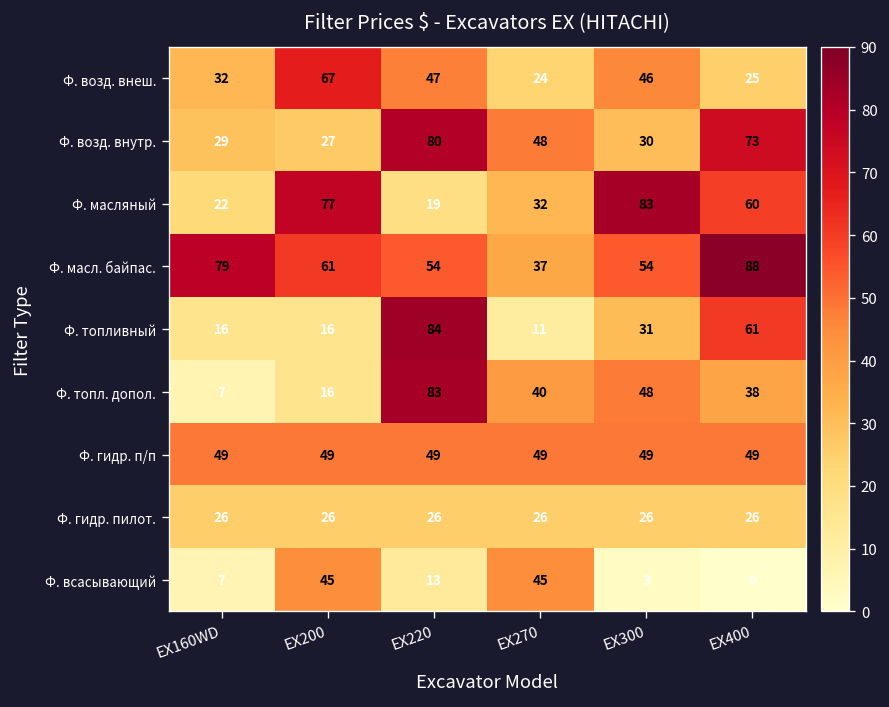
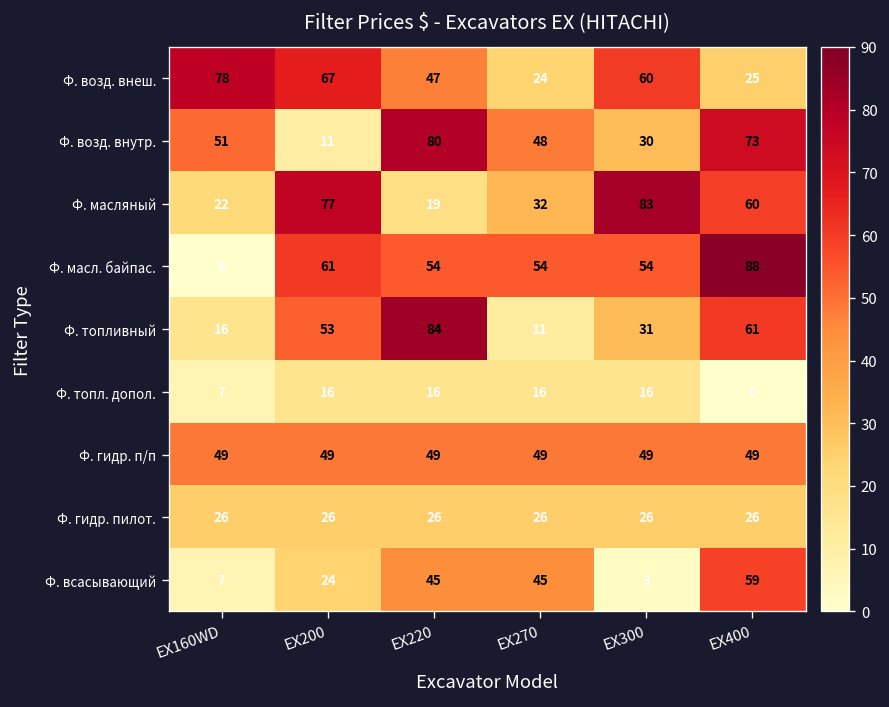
  {
    "Ф. возд. внеш.": {
-     "EX160WD": 32,
+     "EX160WD": 78,
      "EX200": 67,
      "EX220": 47,
      "EX270": 24,
-     "EX300": 46,
+     "EX300": 60,
      "EX400": 25
    },
    "Ф. возд. внутр.": {
-     "EX160WD": 29,
-     "EX200": 27,
+     "EX160WD": 51,
+     "EX200": 11,
      "EX220": 80,
      "EX270": 48,
      "EX300": 30,
      "EX400": 73
    },
    "Ф. масляный": {
      "EX160WD": 22,
      "EX200": 77,
      "EX220": 19,
      "EX270": 32,
      "EX300": 83,
      "EX400": 60
    },
    "Ф. масл. байпас.": {
-     "EX160WD": 79,
+     "EX160WD": 0,
      "EX200": 61,
      "EX220": 54,
-     "EX270": 37,
+     "EX270": 54,
      "EX300": 54,
      "EX400": 88
    },
    "Ф. топливный": {
      "EX160WD": 16,
-     "EX200": 16,
+     "EX200": 53,
      "EX220": 84,
      "EX270": 11,
      "EX300": 31,
      "EX400": 61
    },
    "Ф. топл. допол.": {
      "EX160WD": 7,
      "EX200": 16,
-     "EX220": 83,
-     "EX270": 40,
-     "EX300": 48,
-     "EX400": 38
+     "EX220": 16,
+     "EX270": 16,
+     "EX300": 16,
+     "EX400": 0
    },
    "Ф. гидр. п/п": {
      "EX160WD": 49,
      "EX200": 49,
      "EX220": 49,
      "EX270": 49,
      "EX300": 49,
      "EX400": 49
    },
    "Ф. гидр. пилот.": {
      "EX160WD": 26,
      "EX200": 26,
      "EX220": 26,
      "EX270": 26,
      "EX300": 26,
      "EX400": 26
    },
    "Ф. всасывающий": {
      "EX160WD": 7,
-     "EX200": 45,
-     "EX220": 13,
+     "EX200": 24,
+     "EX220": 45,
      "EX270": 45,
      "EX300": 3,
-     "EX400": 0
+     "EX400": 59
    }
  }
